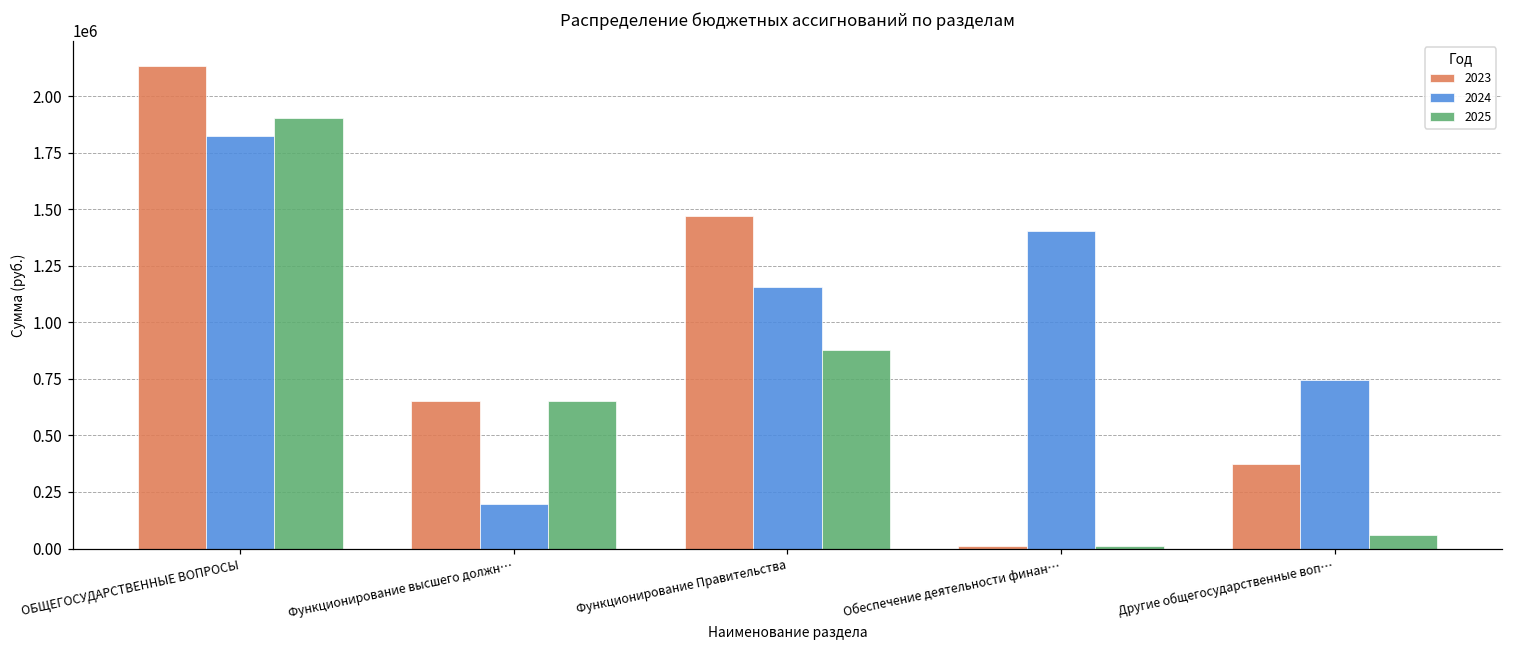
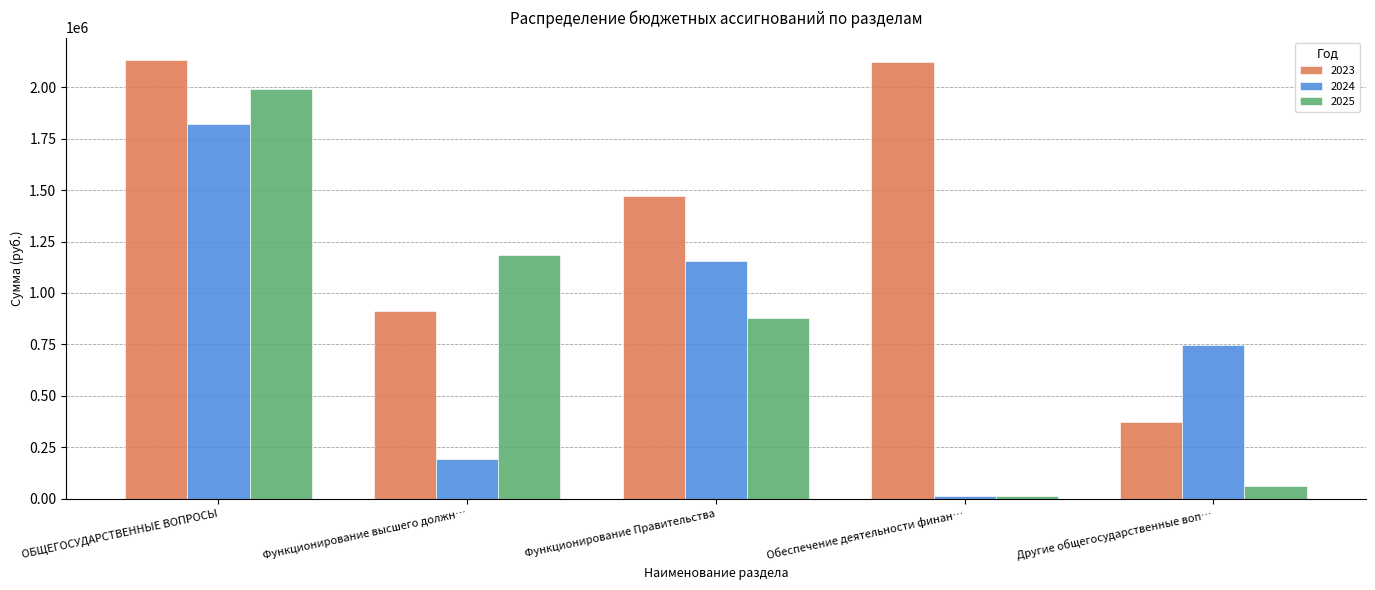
  {
    "2023": {
      "ОБЩЕГОСУДАРСТВЕННЫЕ ВОПРОСЫ": 2140000,
-     "Функционирование высшего должн…": 650000,
+     "Функционирование высшего должн…": 910000,
      "Функционирование Правительства": 1470000,
-     "Обеспечение деятельности финан…": 10000,
+     "Обеспечение деятельности финан…": 2120000,
      "Другие общегосударственные воп…": 370000
    },
    "2024": {
      "ОБЩЕГОСУДАРСТВЕННЫЕ ВОПРОСЫ": 1820000,
      "Функционирование высшего должн…": 190000,
      "Функционирование Правительства": 1160000,
-     "Обеспечение деятельности финан…": 1400000,
+     "Обеспечение деятельности финан…": 10000,
      "Другие общегосударственные воп…": 750000
    },
    "2025": {
-     "ОБЩЕГОСУДАРСТВЕННЫЕ ВОПРОСЫ": 1900000,
-     "Функционирование высшего должн…": 650000,
+     "ОБЩЕГОСУДАРСТВЕННЫЕ ВОПРОСЫ": 1990000,
+     "Функционирование высшего должн…": 1180000,
      "Функционирование Правительства": 880000,
      "Обеспечение деятельности финан…": 10000,
      "Другие общегосударственные воп…": 60000
    }
  }
